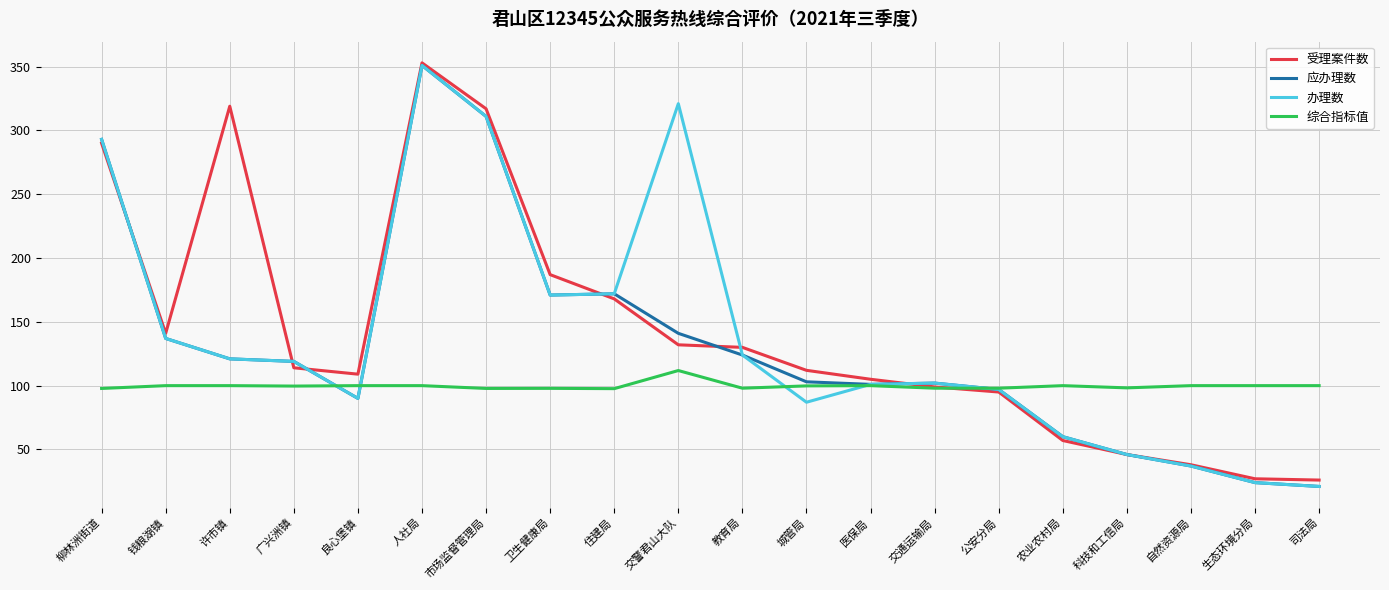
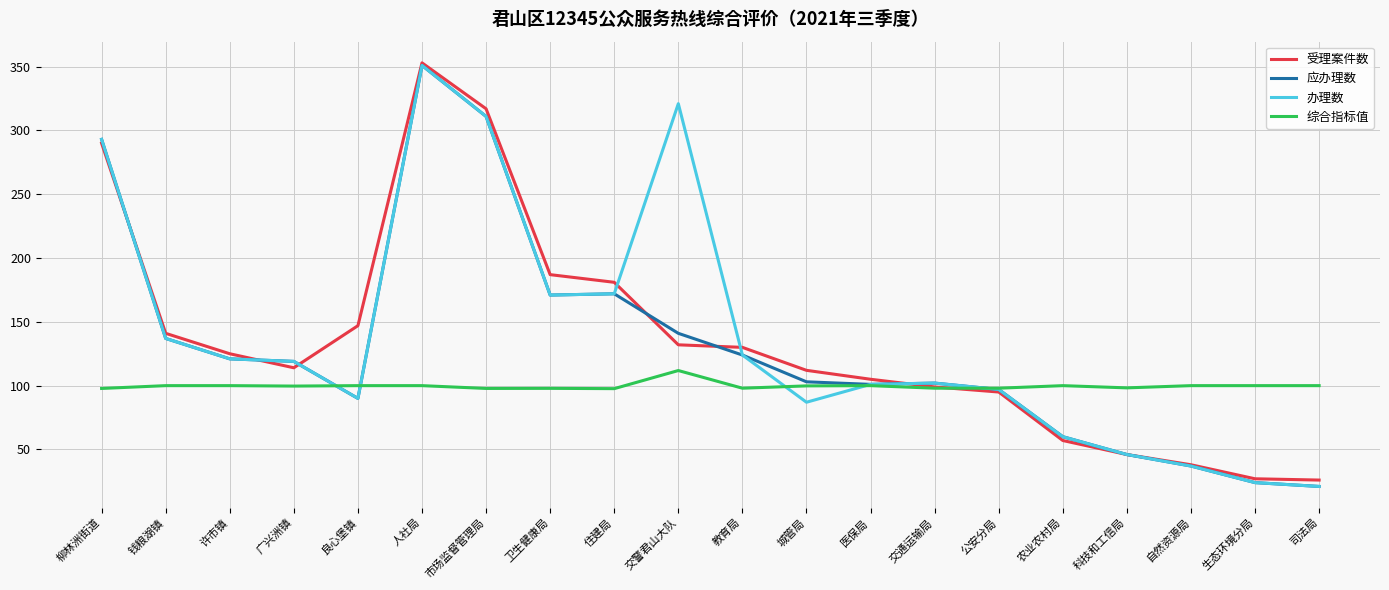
  {
    "受理案件数": {
      "柳林洲街道": 290,
      "钱粮湖镇": 141,
-     "许市镇": 319,
+     "许市镇": 125,
      "广兴洲镇": 114,
-     "良心堡镇": 109,
+     "良心堡镇": 147,
      "人社局": 353,
      "市场监督管理局": 317,
      "卫生健康局": 187,
-     "住建局": 168,
+     "住建局": 181,
      "交警君山大队": 132,
      "教育局": 130,
      "城管局": 112,
      "医保局": 105,
      "农业农村局": 57,
      "生态环境分局": 27,
      "司法局": 26
    },
    "应办理数": {
      "交警君山大队": 141,
      "城管局": 103
    },
    "办理数": {
      "交警君山大队": 321,
      "城管局": 87
    },
    "综合指标值": {
      "柳林洲街道": 98,
      "钱粮湖镇": 100,
      "许市镇": 100,
      "广兴洲镇": 100,
      "良心堡镇": 100,
      "人社局": 100,
      "市场监督管理局": 98,
      "卫生健康局": 98,
      "住建局": 98,
      "交警君山大队": 112,
      "教育局": 98,
      "城管局": 100,
      "农业农村局": 100,
      "科技和工信局": 98,
      "自然资源局": 100,
      "生态环境分局": 100,
      "司法局": 100
    }
  }
